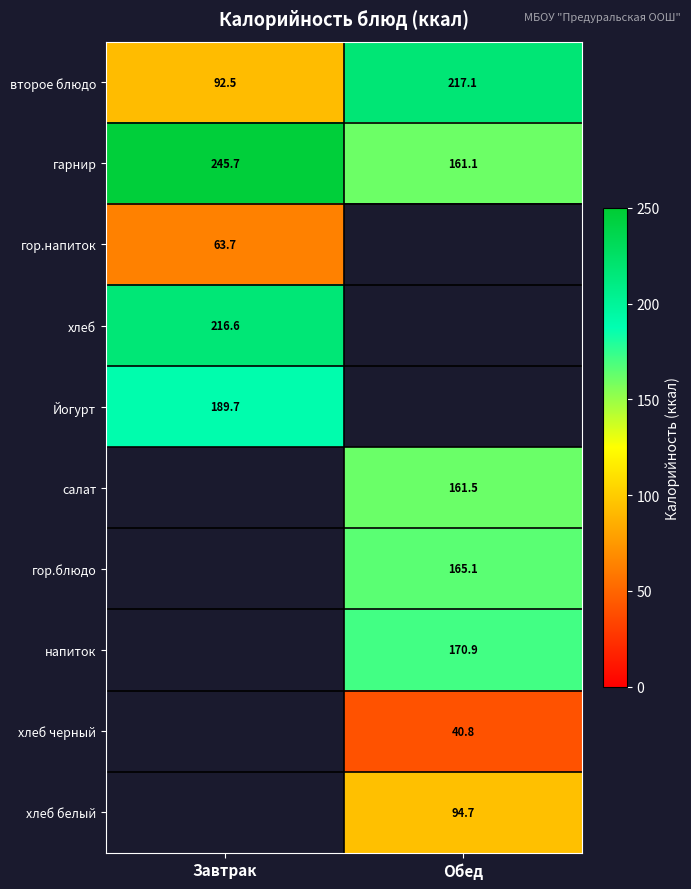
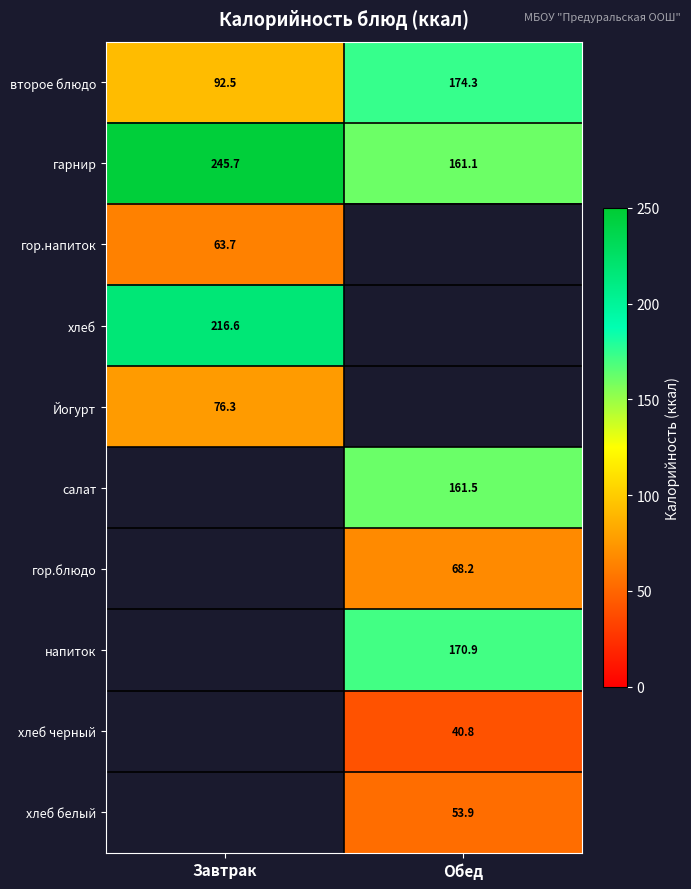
  {
    "второе блюдо": {
      "Завтрак": 92.5,
-     "Обед": 217.1
+     "Обед": 174.3
    },
    "гарнир": {
      "Завтрак": 245.7,
      "Обед": 161.1
    },
    "гор.напиток": {
      "Завтрак": 63.7
    },
    "хлеб": {
      "Завтрак": 216.6
    },
    "Йогурт": {
-     "Завтрак": 189.7
+     "Завтрак": 76.3
    },
    "салат": {
      "Обед": 161.5
    },
    "гор.блюдо": {
-     "Обед": 165.1
+     "Обед": 68.2
    },
    "напиток": {
      "Обед": 170.9
    },
    "хлеб черный": {
      "Обед": 40.8
    },
    "хлеб белый": {
-     "Обед": 94.7
+     "Обед": 53.9
    }
  }
